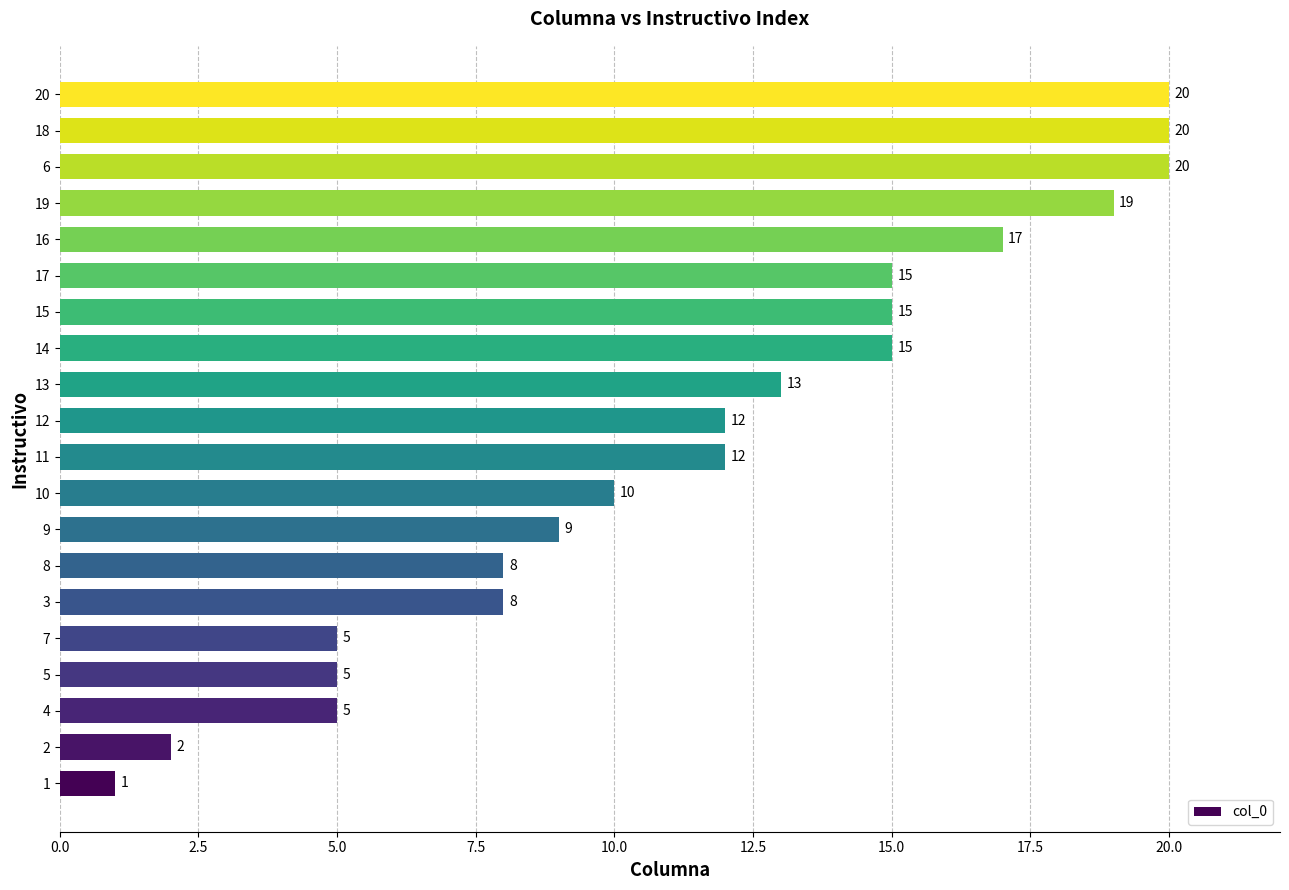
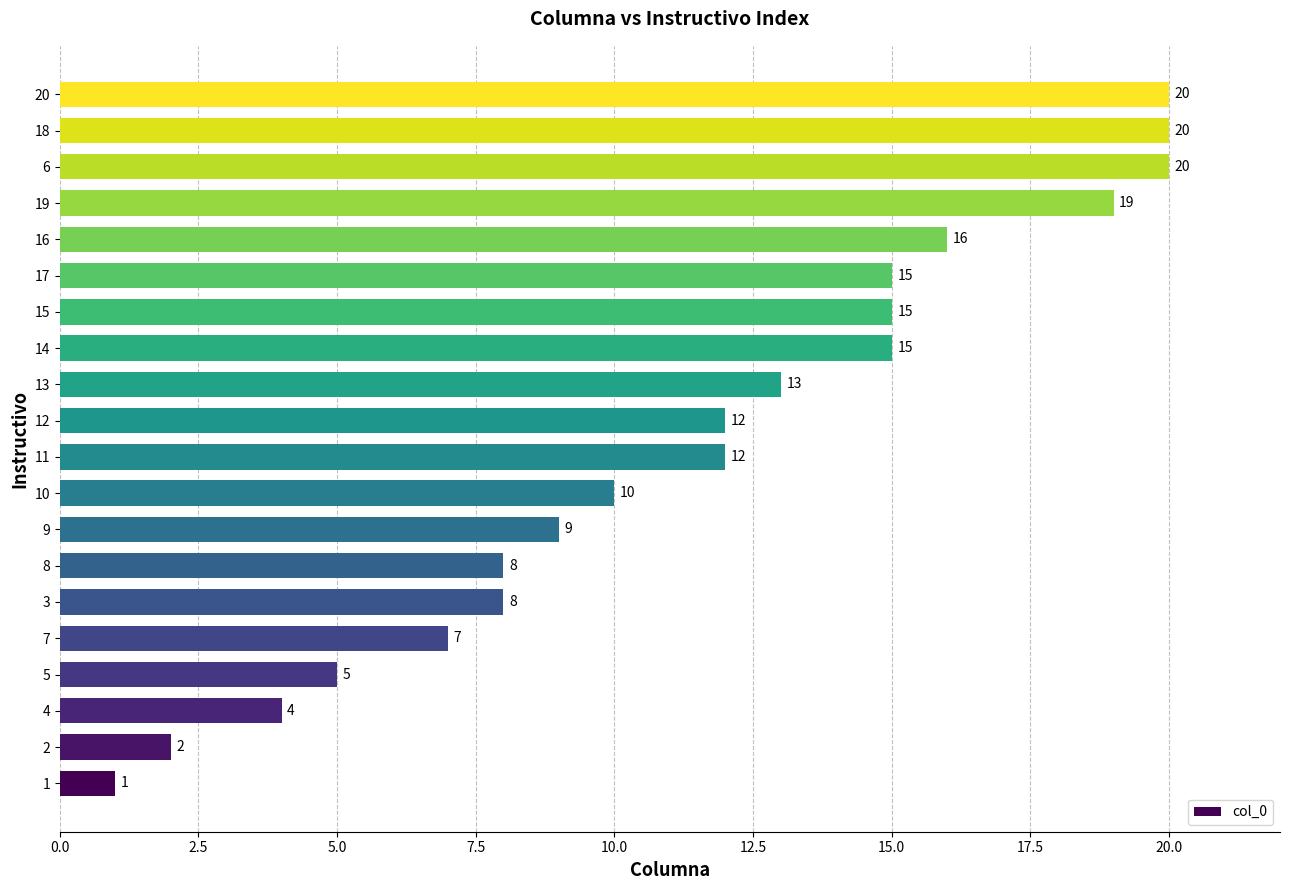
  {
    "20": 20,
    "18": 20,
    "6": 20,
    "19": 19,
-   "16": 17,
+   "16": 16,
    "17": 15,
    "15": 15,
    "14": 15,
    "13": 13,
    "12": 12,
    "11": 12,
    "10": 10,
    "9": 9,
    "8": 8,
    "3": 8,
-   "7": 5,
+   "7": 7,
    "5": 5,
-   "4": 5,
+   "4": 4,
    "2": 2,
    "1": 1
  }
